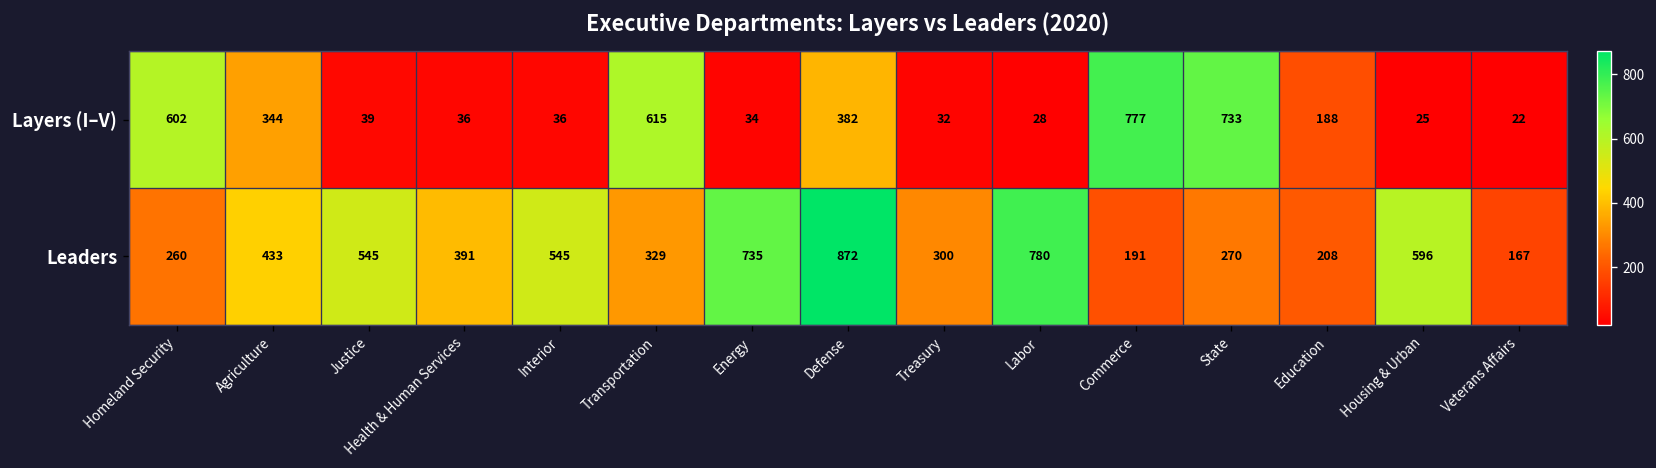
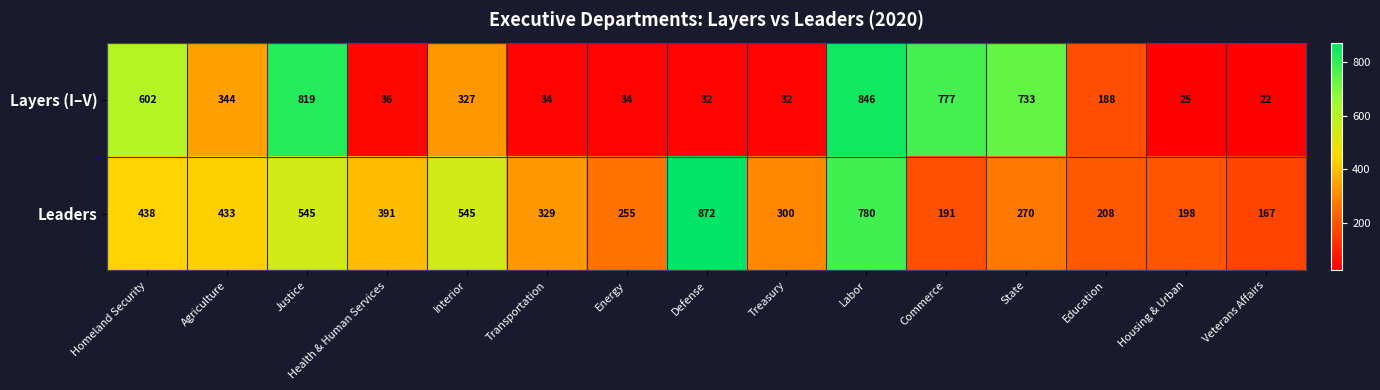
  {
    "Layers (I–V)": {
      "Homeland Security": 602,
      "Agriculture": 344,
-     "Justice": 39,
+     "Justice": 819,
      "Health & Human Services": 36,
-     "Interior": 36,
-     "Transportation": 615,
+     "Interior": 327,
+     "Transportation": 34,
      "Energy": 34,
-     "Defense": 382,
+     "Defense": 32,
      "Treasury": 32,
-     "Labor": 28,
+     "Labor": 846,
      "Commerce": 777,
      "State": 733,
      "Education": 188,
      "Housing & Urban": 25,
      "Veterans Affairs": 22
    },
    "Leaders": {
-     "Homeland Security": 260,
+     "Homeland Security": 438,
      "Agriculture": 433,
      "Justice": 545,
      "Health & Human Services": 391,
      "Interior": 545,
      "Transportation": 329,
-     "Energy": 735,
+     "Energy": 255,
      "Defense": 872,
      "Treasury": 300,
      "Labor": 780,
      "Commerce": 191,
      "State": 270,
      "Education": 208,
-     "Housing & Urban": 596,
+     "Housing & Urban": 198,
      "Veterans Affairs": 167
    }
  }
